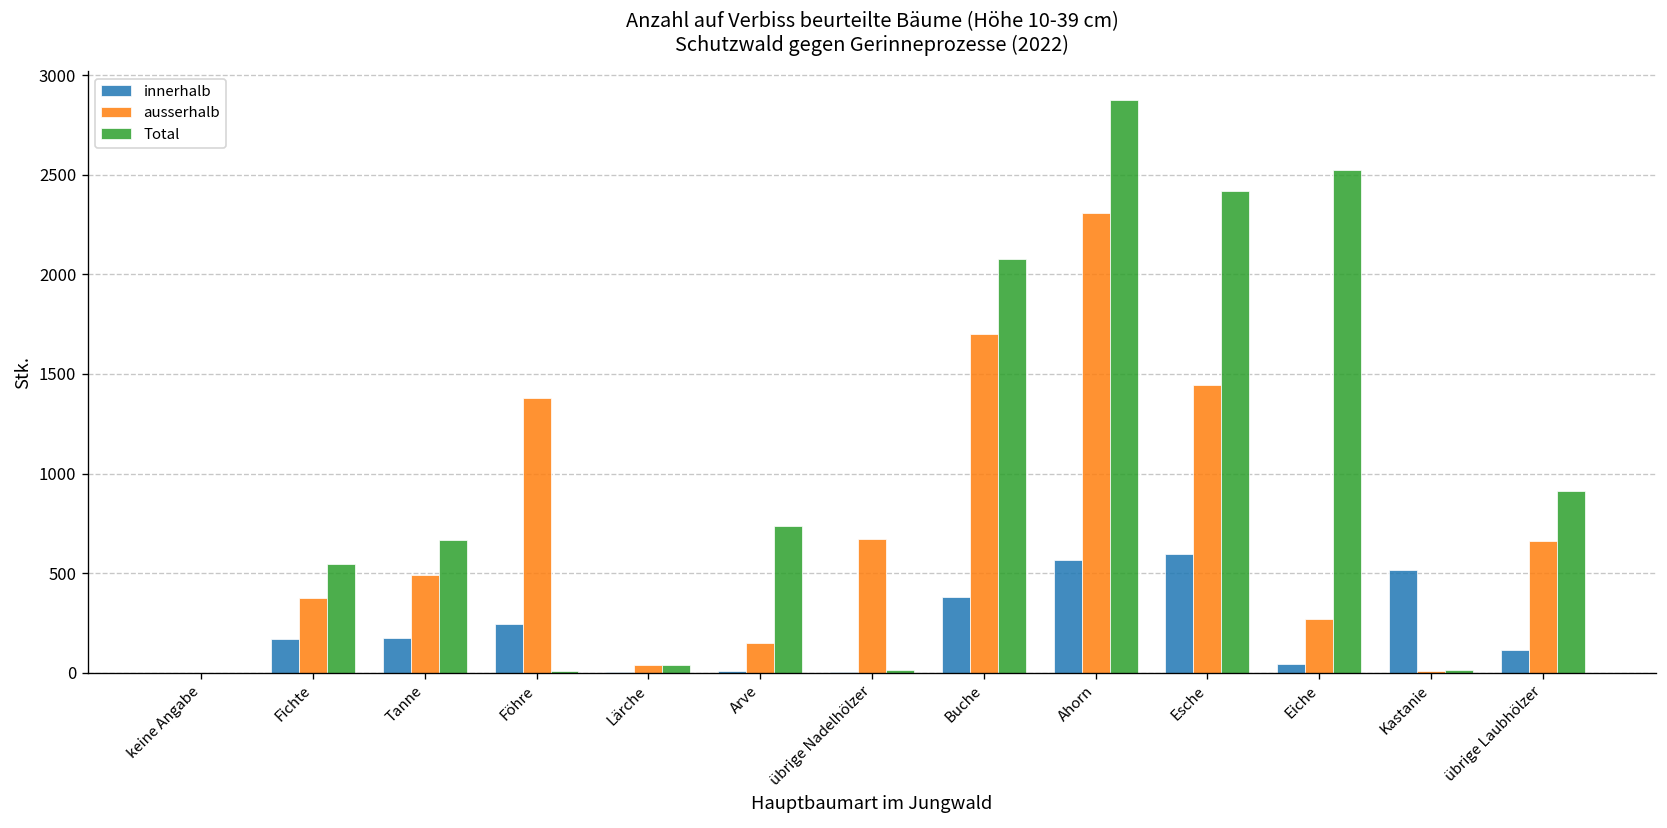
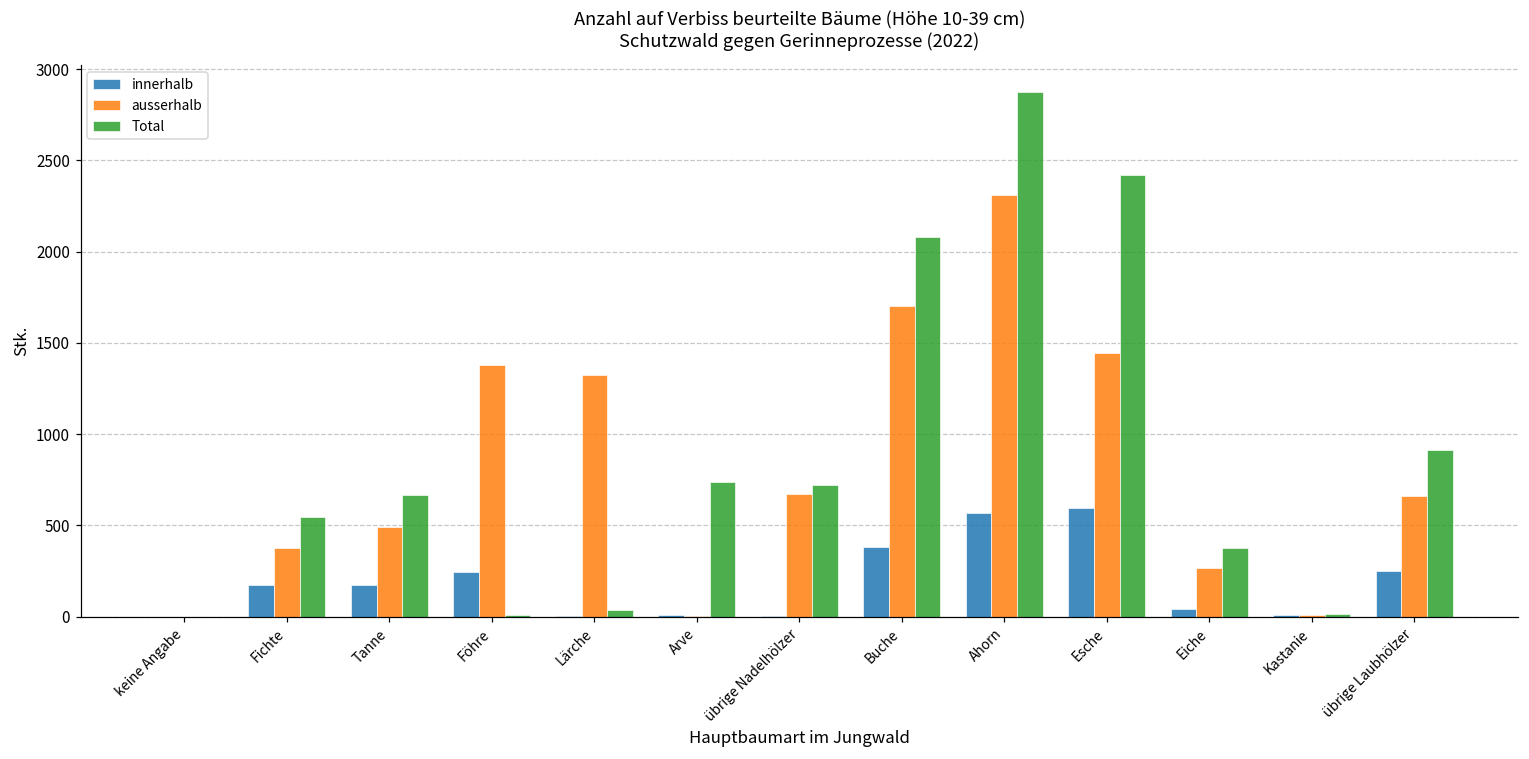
  {
    "innerhalb": {
      "keine Angabe": 0,
      "Fichte": 170,
      "Tanne": 170,
      "Föhre": 250,
      "Buche": 380,
      "Ahorn": 570,
      "Esche": 600,
      "Eiche": 40,
-     "Kastanie": 520,
-     "übrige Laubhölzer": 120
+     "Kastanie": 10,
+     "übrige Laubhölzer": 250
    },
    "ausserhalb": {
      "keine Angabe": 0,
      "Fichte": 380,
      "Tanne": 490,
      "Föhre": 1380,
-     "Lärche": 40,
-     "Arve": 150,
+     "Lärche": 1320,
+     "Arve": 0,
      "übrige Nadelhölzer": 670,
      "Buche": 1700,
      "Ahorn": 2310,
      "Esche": 1450,
      "Eiche": 270,
      "übrige Laubhölzer": 660
    },
    "Total": {
      "keine Angabe": 0,
      "Fichte": 550,
      "Tanne": 670,
      "Lärche": 40,
      "Arve": 740,
-     "übrige Nadelhölzer": 10,
+     "übrige Nadelhölzer": 720,
      "Buche": 2080,
      "Ahorn": 2880,
      "Esche": 2420,
-     "Eiche": 2520,
+     "Eiche": 370,
      "übrige Laubhölzer": 910
    }
  }
